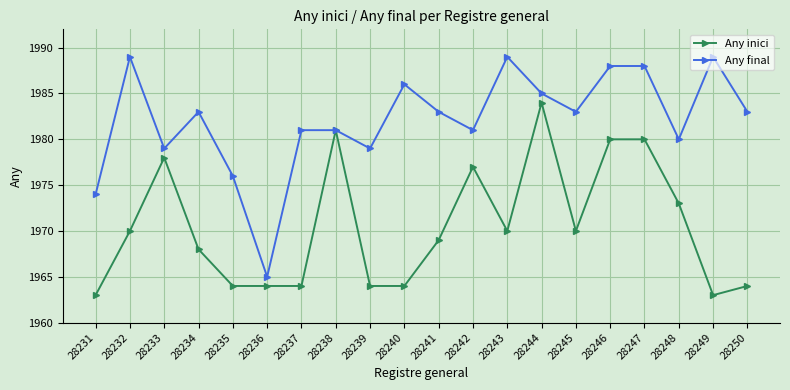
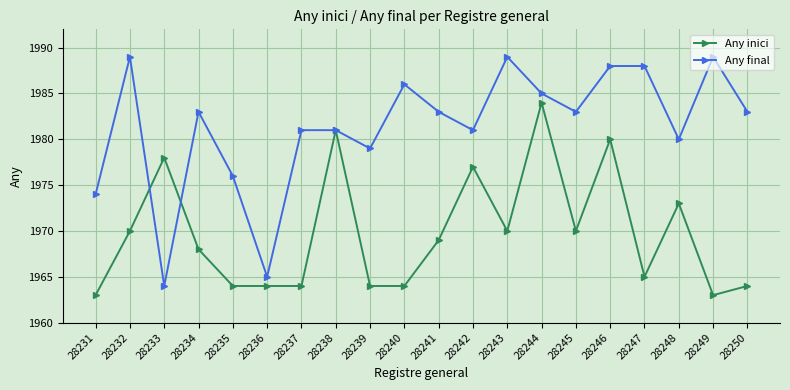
  {
    "Any inici": {
      "28231": 1963,
      "28232": 1970,
      "28233": 1978,
      "28234": 1968,
      "28235": 1964,
      "28236": 1964,
      "28237": 1964,
      "28239": 1964,
      "28240": 1964,
      "28241": 1969,
      "28242": 1977,
      "28243": 1970,
      "28244": 1984,
      "28245": 1970,
      "28246": 1980,
-     "28247": 1980,
+     "28247": 1965,
      "28248": 1973,
      "28249": 1963,
      "28250": 1964
    },
    "Any final": {
      "28231": 1974,
      "28232": 1989,
-     "28233": 1979,
+     "28233": 1964,
      "28234": 1983,
      "28235": 1976,
      "28236": 1965,
      "28237": 1981,
      "28239": 1979,
      "28240": 1986,
      "28241": 1983,
      "28242": 1981,
      "28243": 1989,
      "28244": 1985,
      "28245": 1983,
      "28246": 1988,
      "28247": 1988,
      "28248": 1980,
      "28250": 1983
    }
  }
